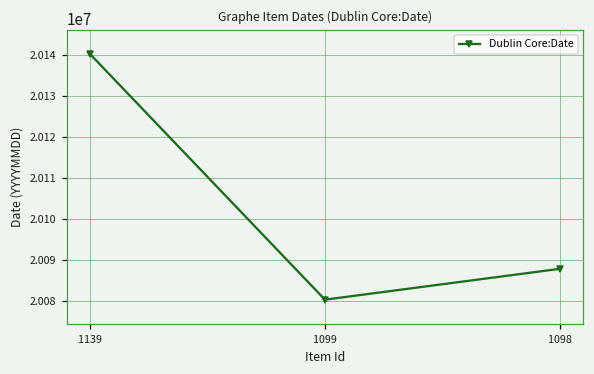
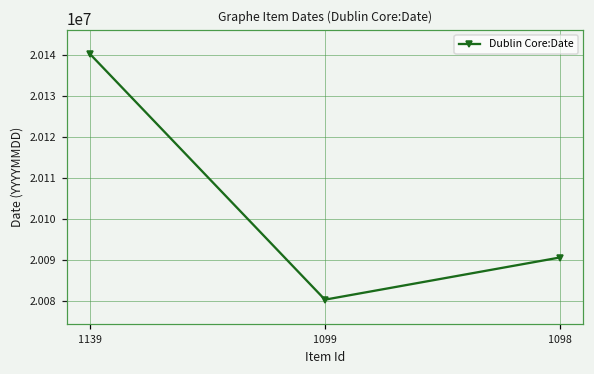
  {
    "1139": 20140000,
    "1099": 20080000,
-   "1098": 20088000
+   "1098": 20091000
  }
